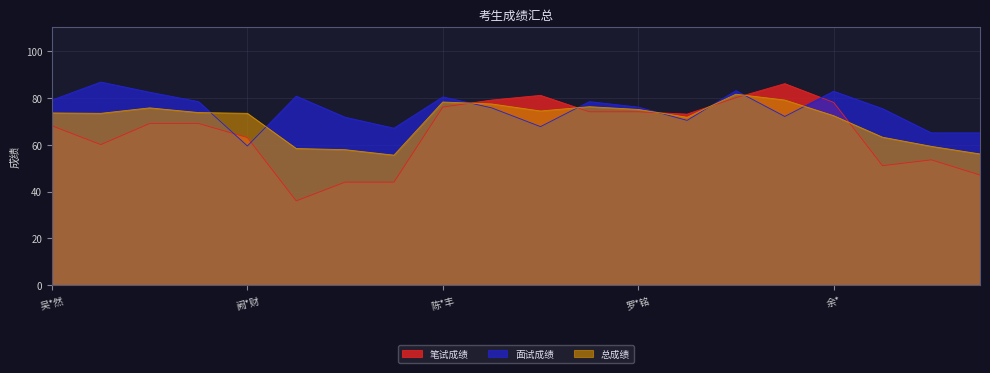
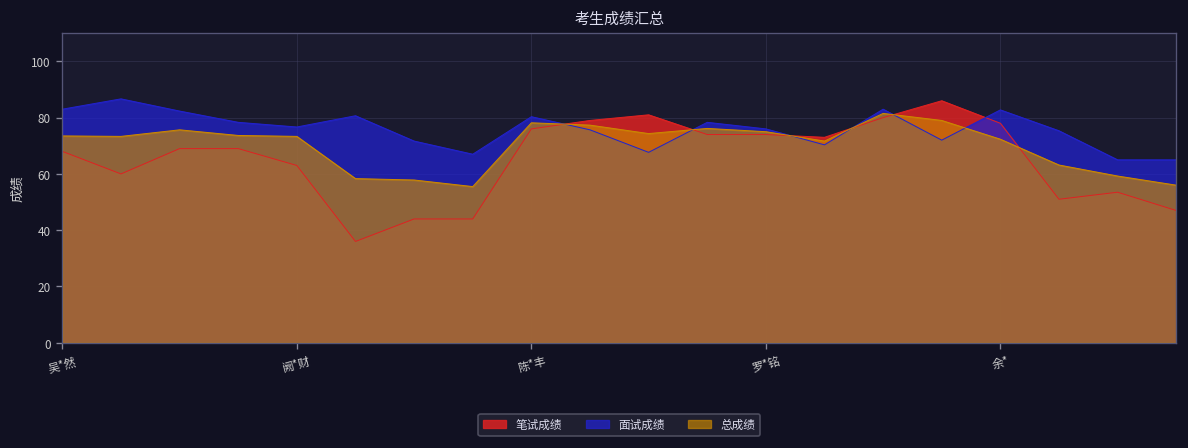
  {
    "笔试成绩": {
      "吴*然": 68,
      "阙*财": 63,
      "陈*丰": 76,
      "余*": 78
    },
    "面试成绩": {
-     "吴*然": 79,
-     "阙*财": 59,
+     "吴*然": 83,
+     "阙*财": 77,
      "陈*丰": 80,
      "余*": 83
    },
    "总成绩": {
      "吴*然": 74,
      "阙*财": 73,
      "陈*丰": 78,
      "余*": 72
    }
  }
